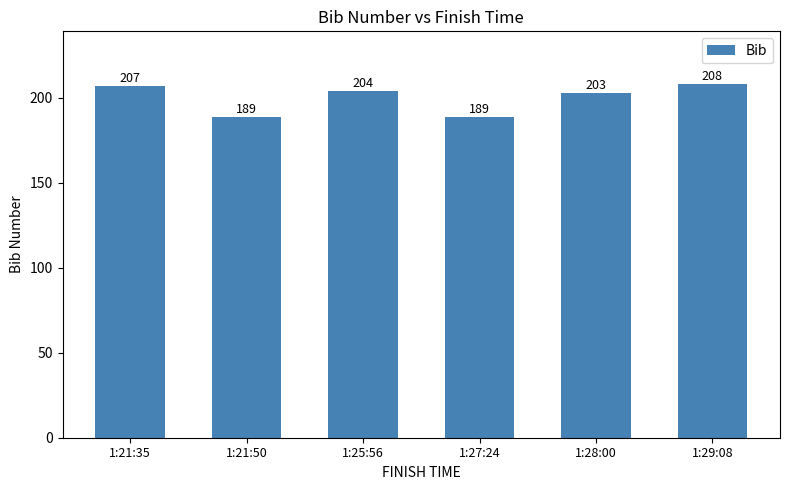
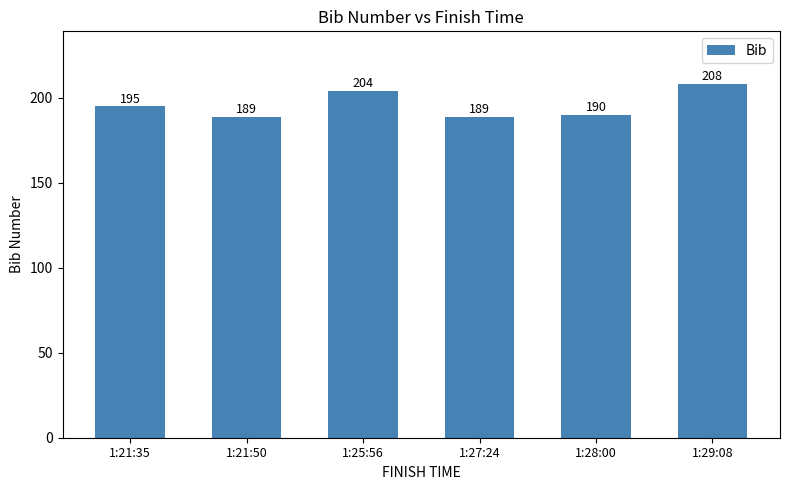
  {
-   "1:21:35": 207,
+   "1:21:35": 195,
    "1:21:50": 189,
    "1:25:56": 204,
    "1:27:24": 189,
-   "1:28:00": 203,
+   "1:28:00": 190,
    "1:29:08": 208
  }
